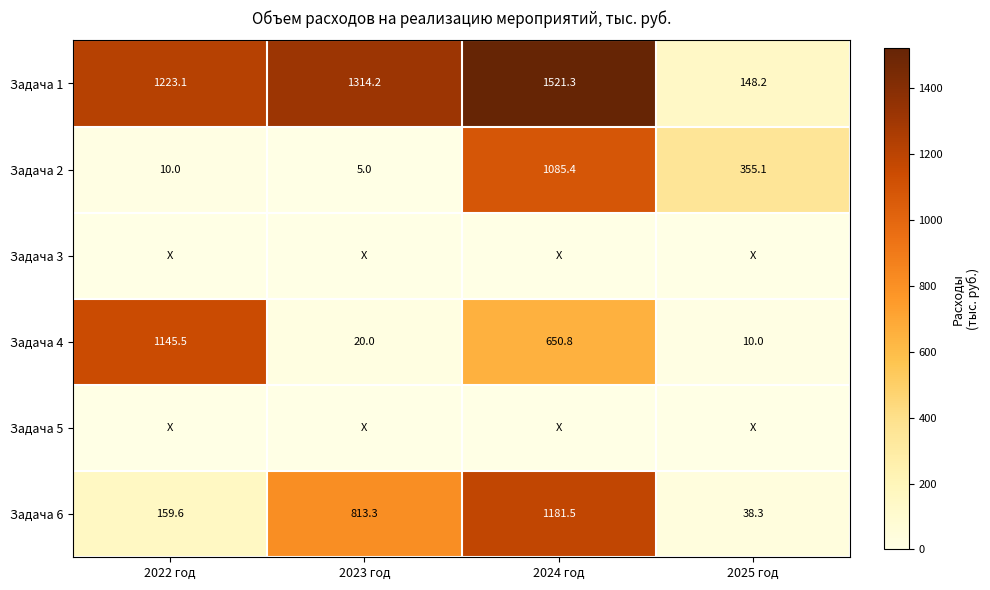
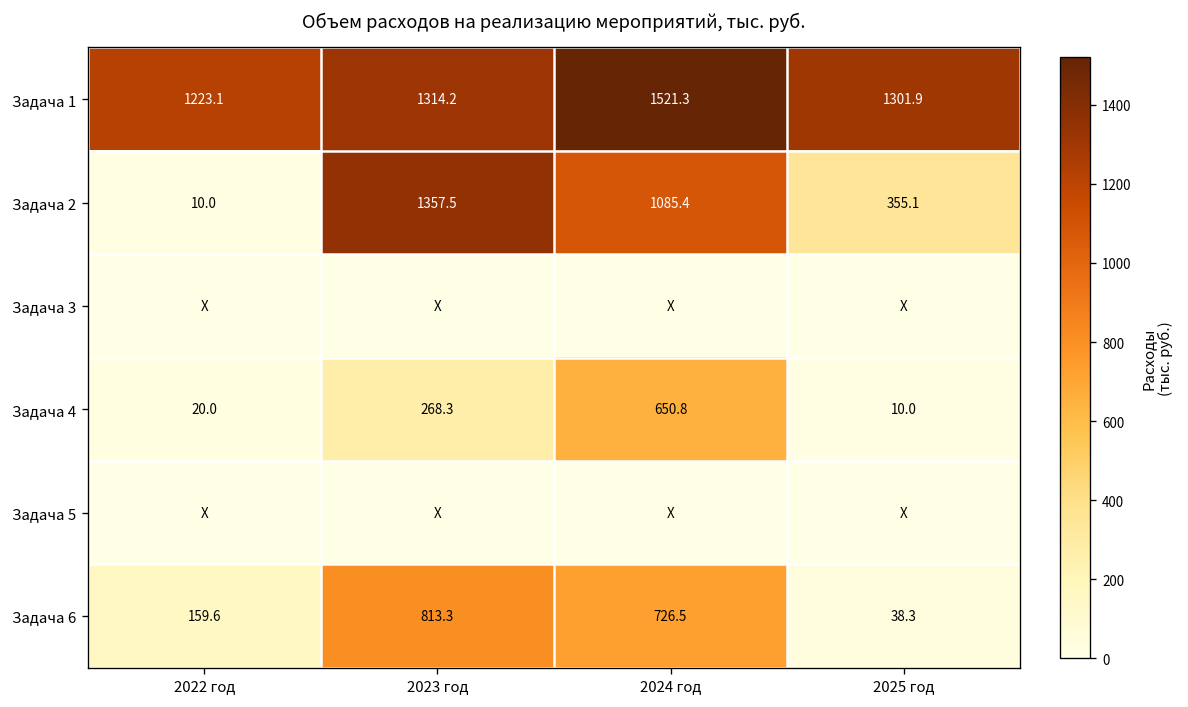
  {
    "Задача 1": {
      "2022 год": 1223.1,
      "2023 год": 1314.2,
      "2024 год": 1521.3,
-     "2025 год": 148.2
+     "2025 год": 1301.9
    },
    "Задача 2": {
      "2022 год": 10.0,
-     "2023 год": 5.0,
+     "2023 год": 1357.5,
      "2024 год": 1085.4,
      "2025 год": 355.1
    },
    "Задача 4": {
-     "2022 год": 1145.5,
-     "2023 год": 20.0,
+     "2022 год": 20.0,
+     "2023 год": 268.3,
      "2024 год": 650.8,
      "2025 год": 10.0
    },
    "Задача 6": {
      "2022 год": 159.6,
      "2023 год": 813.3,
-     "2024 год": 1181.5,
+     "2024 год": 726.5,
      "2025 год": 38.3
    }
  }
